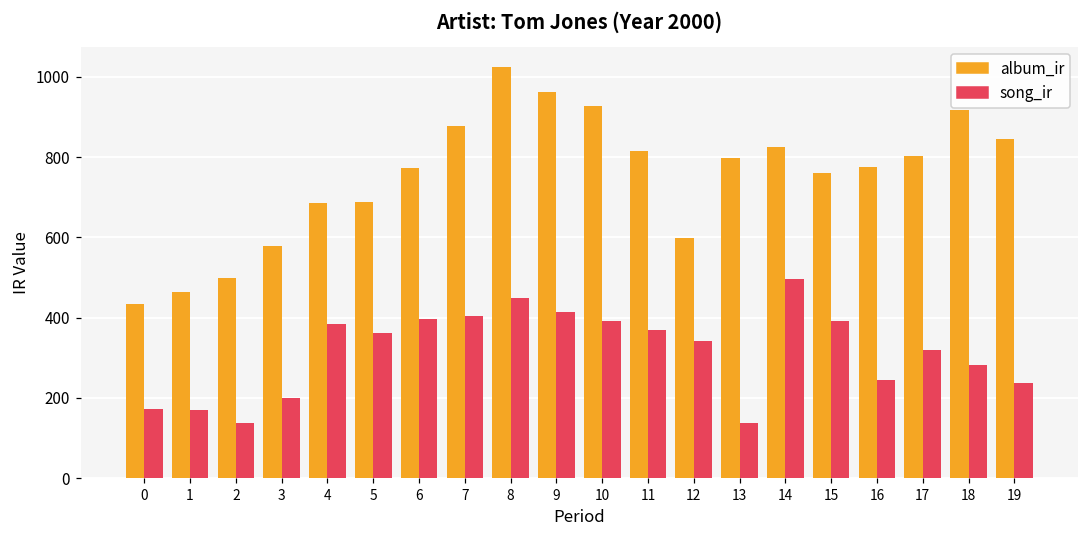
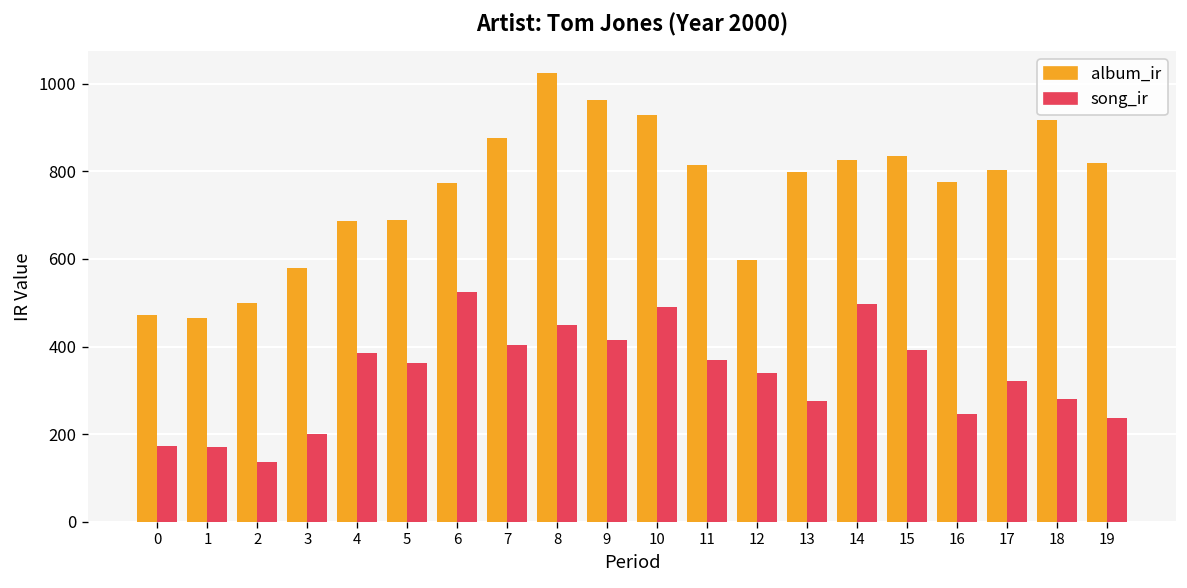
  {
    "album_ir": {
-     "0": 430,
+     "0": 470,
      "1": 460,
      "2": 500,
      "3": 580,
      "4": 690,
      "5": 690,
      "6": 770,
      "7": 880,
      "8": 1020,
      "9": 960,
      "10": 930,
      "11": 810,
      "12": 600,
      "13": 800,
      "14": 830,
-     "15": 760,
+     "15": 840,
      "16": 780,
      "17": 800,
      "18": 920,
-     "19": 840
+     "19": 820
    },
    "song_ir": {
      "0": 170,
      "1": 170,
      "2": 140,
      "3": 200,
      "4": 380,
      "5": 360,
-     "6": 400,
+     "6": 530,
      "7": 400,
      "8": 450,
      "9": 420,
-     "10": 390,
+     "10": 490,
      "11": 370,
      "12": 340,
-     "13": 140,
+     "13": 280,
      "14": 500,
      "15": 390,
      "16": 250,
      "17": 320,
      "18": 280,
      "19": 240
    }
  }
